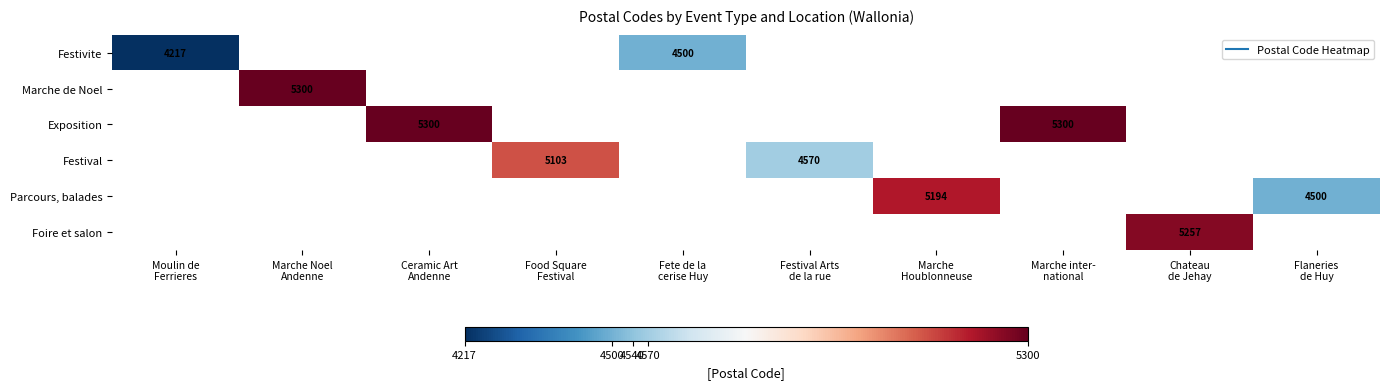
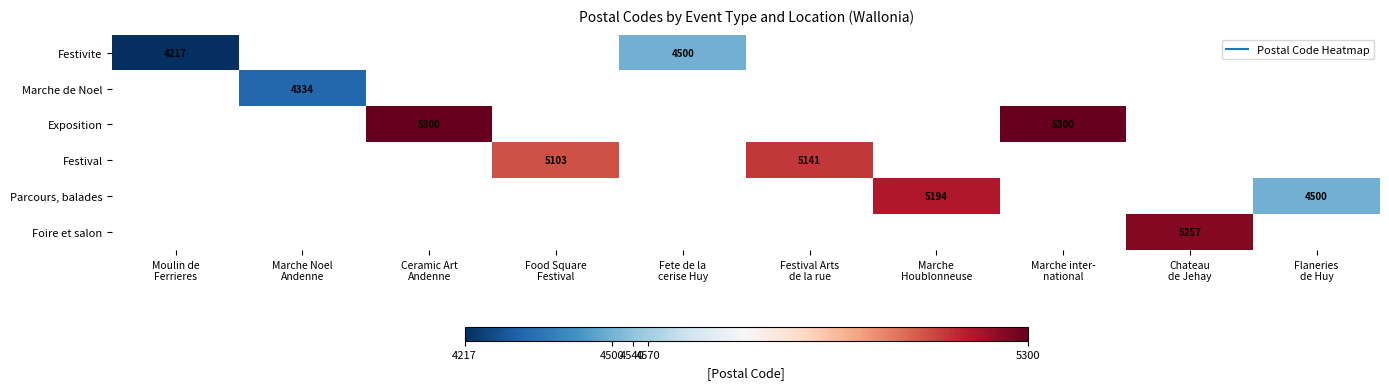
  {
    "Festivite": {
      "Moulin de Ferrieres": 4217,
      "Fete de la cerise Huy": 4500
    },
    "Marche de Noel": {
-     "Marche Noel Andenne": 5300
+     "Marche Noel Andenne": 4334
    },
    "Exposition": {
      "Ceramic Art Andenne": 5300,
      "Marche inter- national": 5300
    },
    "Festival": {
      "Food Square Festival": 5103,
-     "Festival Arts de la rue": 4570
+     "Festival Arts de la rue": 5141
    },
    "Parcours, balades": {
      "Marche Houblonneuse": 5194,
      "Flaneries de Huy": 4500
    },
    "Foire et salon": {
      "Chateau de Jehay": 5257
    }
  }
